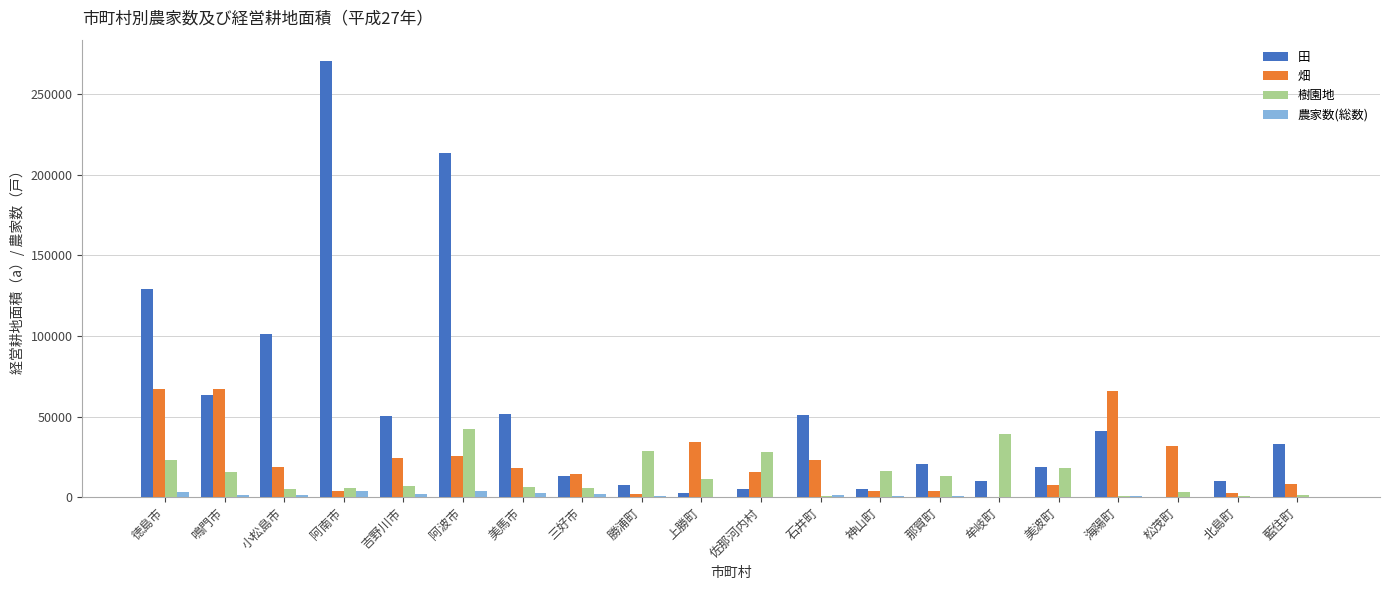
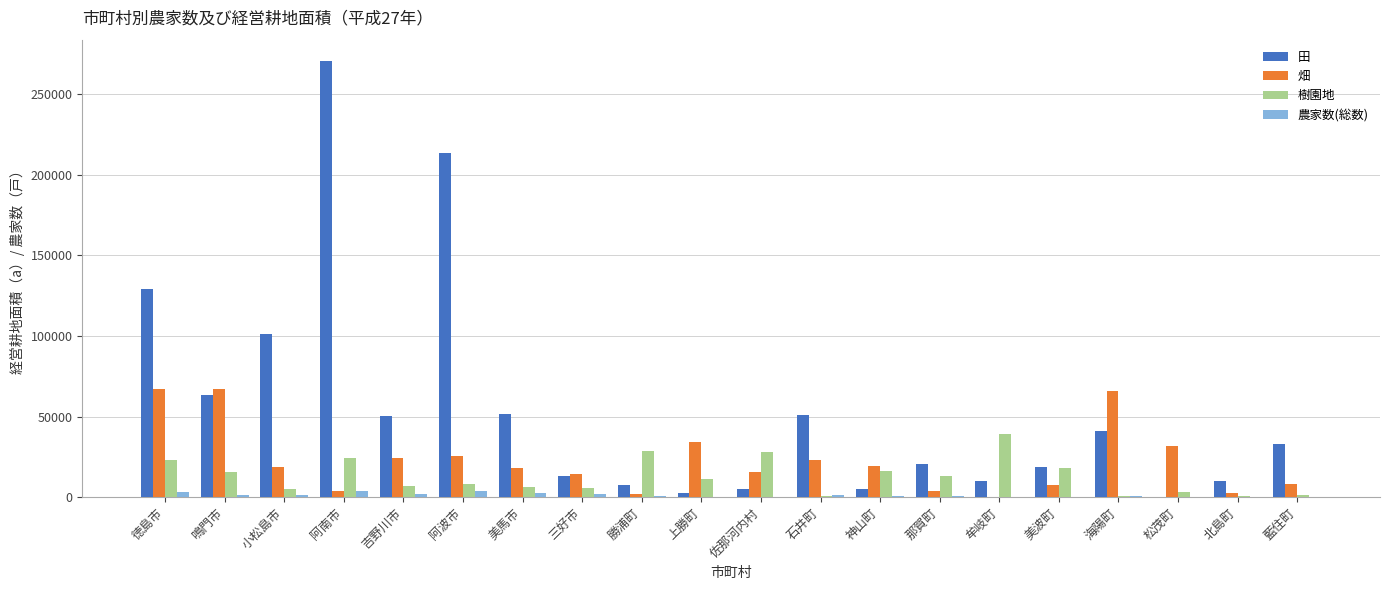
  {
    "畑": {
      "徳島市": 67000,
      "鳴門市": 67000,
      "小松島市": 19000,
      "阿南市": 4000,
      "吉野川市": 25000,
      "阿波市": 26000,
      "美馬市": 18000,
      "三好市": 14000,
      "勝浦町": 2000,
      "上勝町": 34000,
      "佐那河内村": 16000,
      "石井町": 23000,
-     "神山町": 4000,
+     "神山町": 20000,
      "那賀町": 4000,
      "美波町": 8000,
      "海陽町": 66000,
      "松茂町": 32000,
      "北島町": 3000,
      "藍住町": 9000
    },
    "樹園地": {
      "徳島市": 23000,
      "鳴門市": 16000,
      "小松島市": 5000,
-     "阿南市": 6000,
+     "阿南市": 25000,
      "吉野川市": 7000,
-     "阿波市": 42000,
+     "阿波市": 8000,
      "美馬市": 7000,
      "三好市": 6000,
      "勝浦町": 29000,
      "上勝町": 11000,
      "佐那河内村": 28000,
      "神山町": 16000,
      "那賀町": 13000,
      "牟岐町": 39000,
      "美波町": 18000,
      "松茂町": 3000,
      "藍住町": 2000
    }
  }
